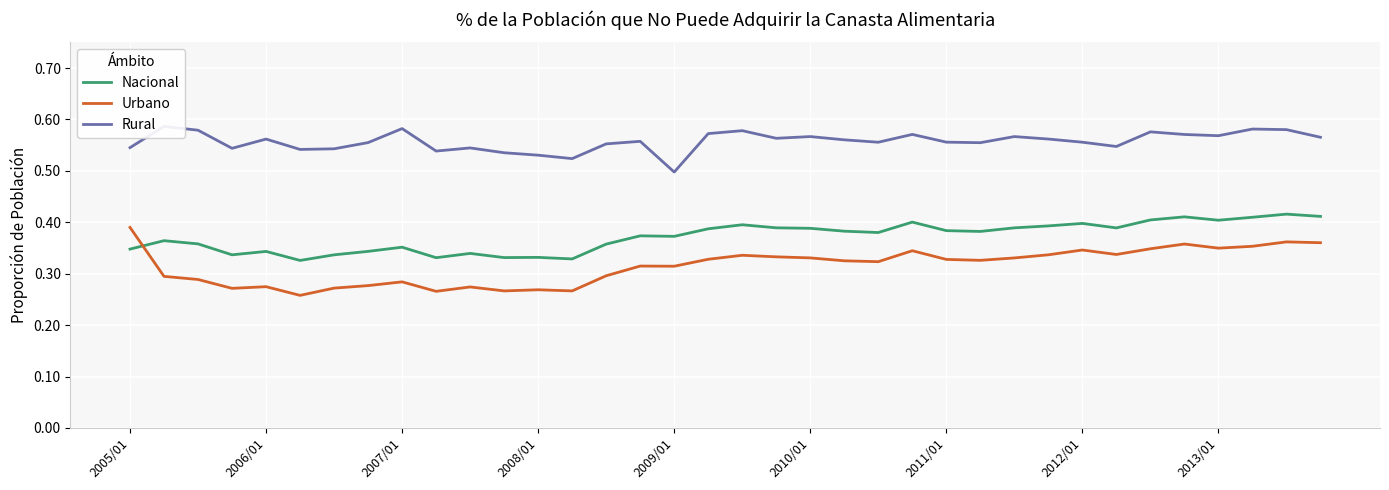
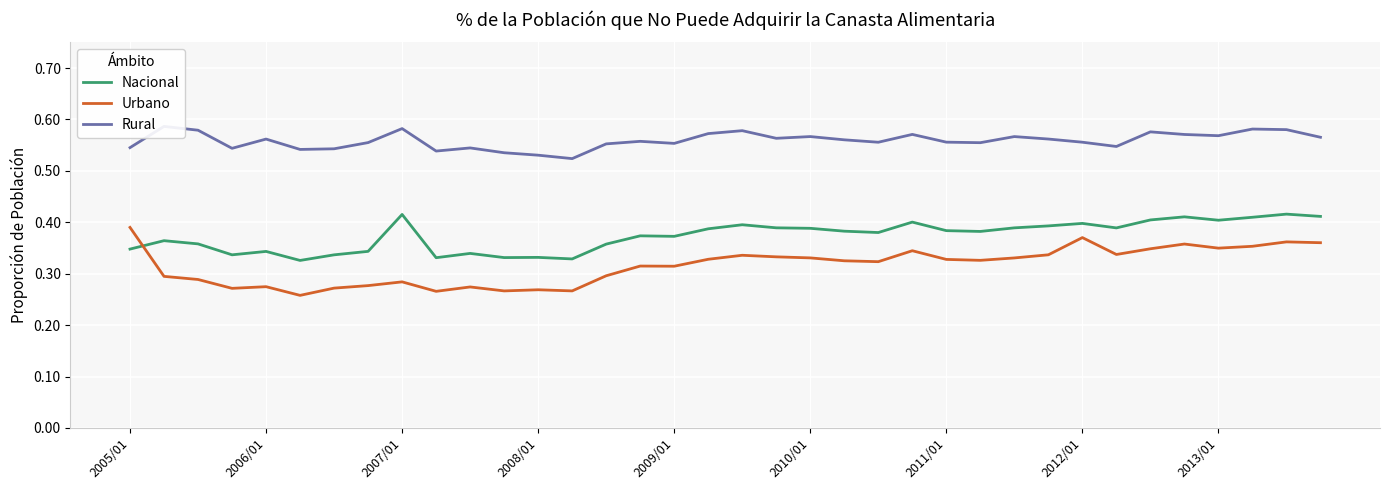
  {
    "Nacional": {
      "2005/01": 0.35,
      "2006/01": 0.34,
-     "2007/01": 0.35,
+     "2007/01": 0.42,
      "2008/01": 0.33,
      "2009/01": 0.37,
      "2010/01": 0.39,
      "2011/01": 0.38,
      "2012/01": 0.40,
      "2013/01": 0.40
    },
    "Urbano": {
      "2005/01": 0.39,
      "2006/01": 0.27,
      "2007/01": 0.28,
      "2008/01": 0.27,
      "2009/01": 0.31,
      "2010/01": 0.33,
      "2011/01": 0.33,
-     "2012/01": 0.35,
+     "2012/01": 0.37,
      "2013/01": 0.35
    },
    "Rural": {
      "2005/01": 0.55,
      "2006/01": 0.56,
      "2007/01": 0.58,
      "2008/01": 0.53,
-     "2009/01": 0.50,
+     "2009/01": 0.55,
      "2010/01": 0.57,
      "2011/01": 0.56,
      "2012/01": 0.56,
      "2013/01": 0.57
    }
  }
